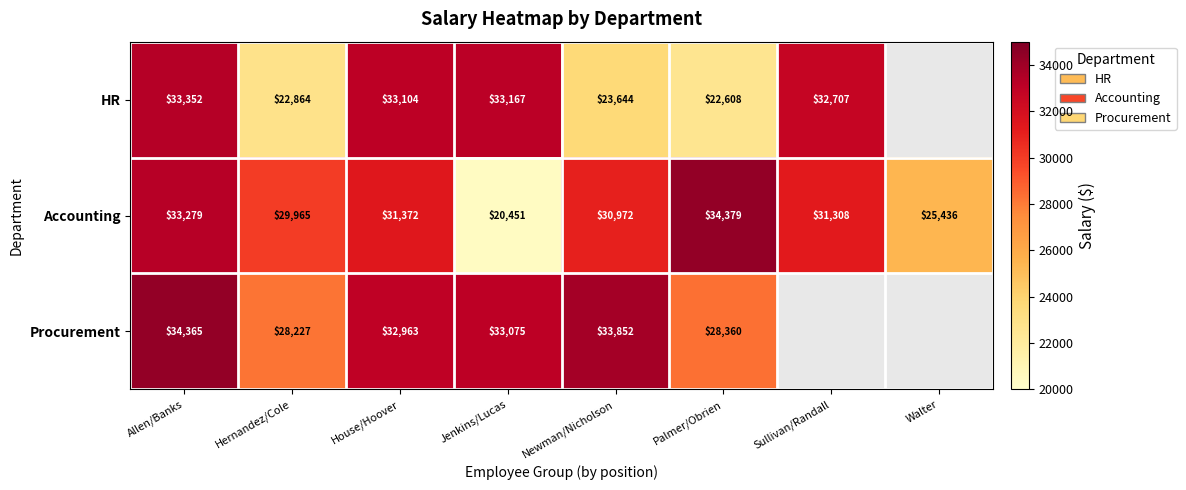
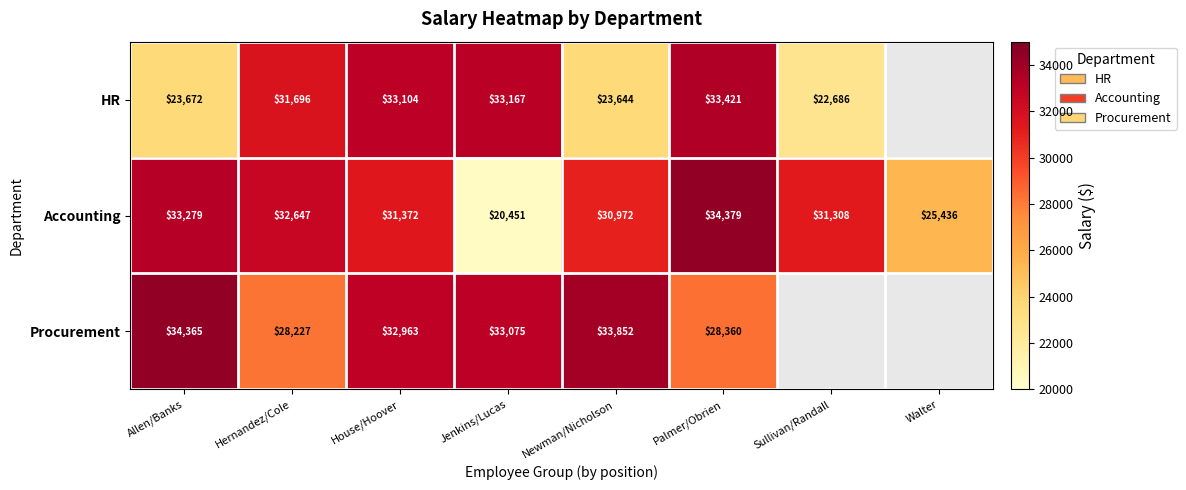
  {
    "HR": {
-     "Allen/Banks": "$33,352",
-     "Hernandez/Cole": "$22,864",
+     "Allen/Banks": "$23,672",
+     "Hernandez/Cole": "$31,696",
      "House/Hoover": "$33,104",
      "Jenkins/Lucas": "$33,167",
      "Newman/Nicholson": "$23,644",
-     "Palmer/Obrien": "$22,608",
-     "Sullivan/Randall": "$32,707"
+     "Palmer/Obrien": "$33,421",
+     "Sullivan/Randall": "$22,686"
    },
    "Accounting": {
      "Allen/Banks": "$33,279",
-     "Hernandez/Cole": "$29,965",
+     "Hernandez/Cole": "$32,647",
      "House/Hoover": "$31,372",
      "Jenkins/Lucas": "$20,451",
      "Newman/Nicholson": "$30,972",
      "Palmer/Obrien": "$34,379",
      "Sullivan/Randall": "$31,308",
      "Walter": "$25,436"
    },
    "Procurement": {
      "Allen/Banks": "$34,365",
      "Hernandez/Cole": "$28,227",
      "House/Hoover": "$32,963",
      "Jenkins/Lucas": "$33,075",
      "Newman/Nicholson": "$33,852",
      "Palmer/Obrien": "$28,360"
    }
  }
